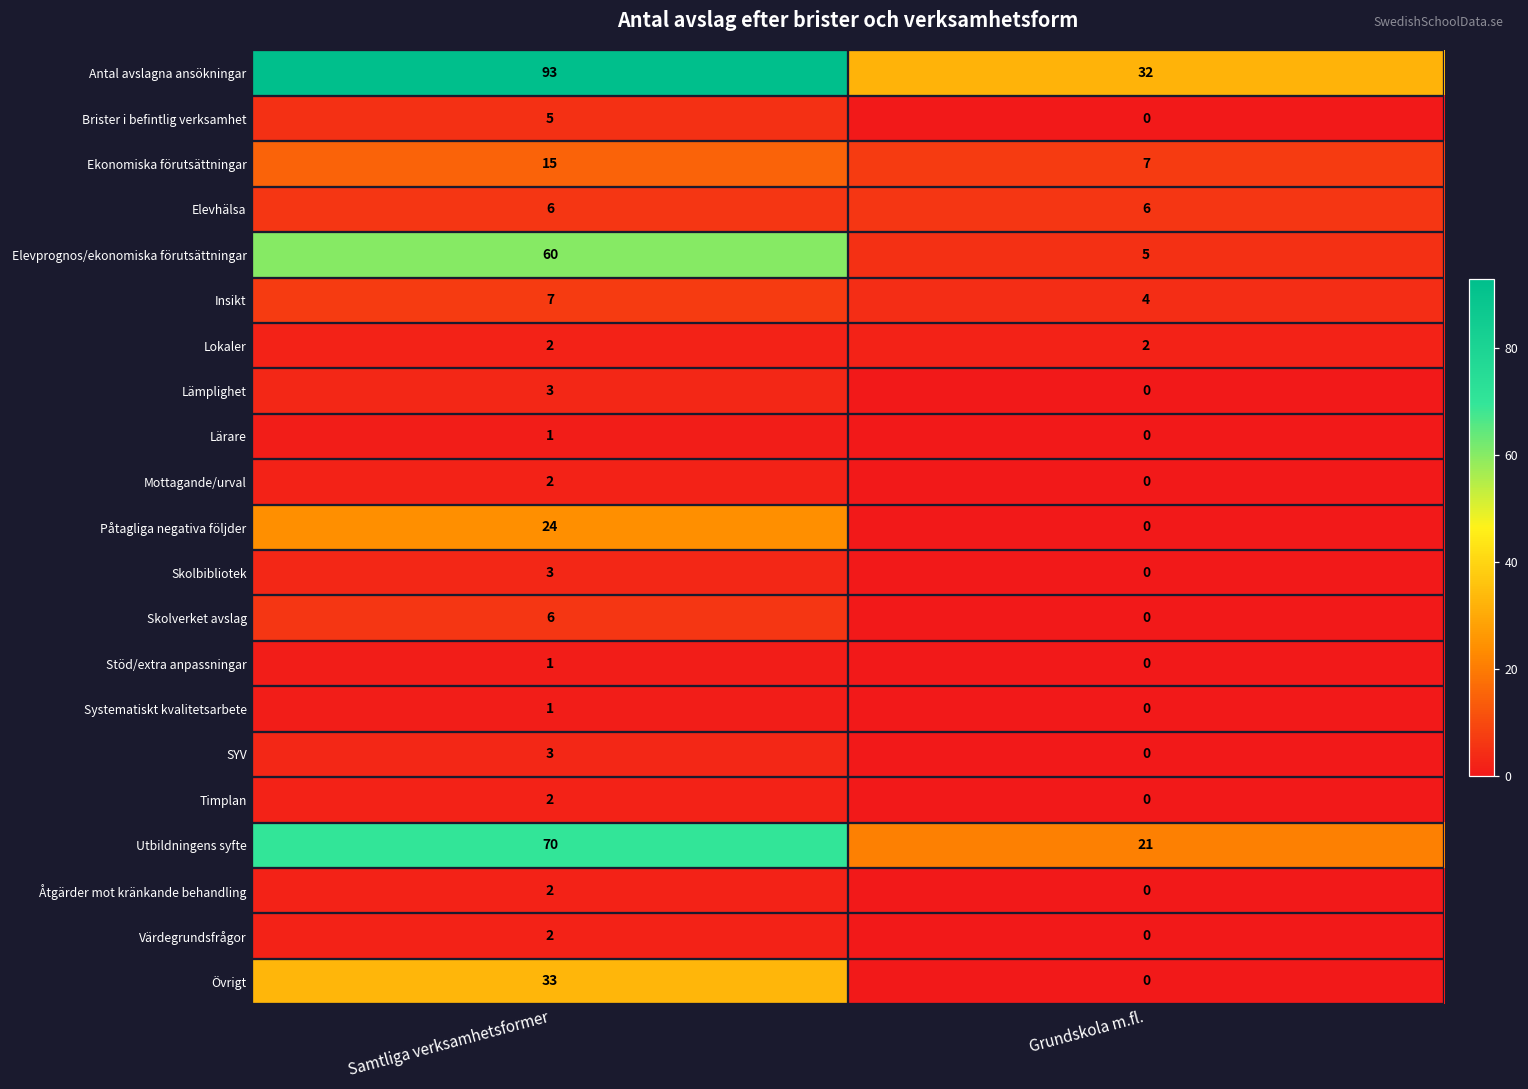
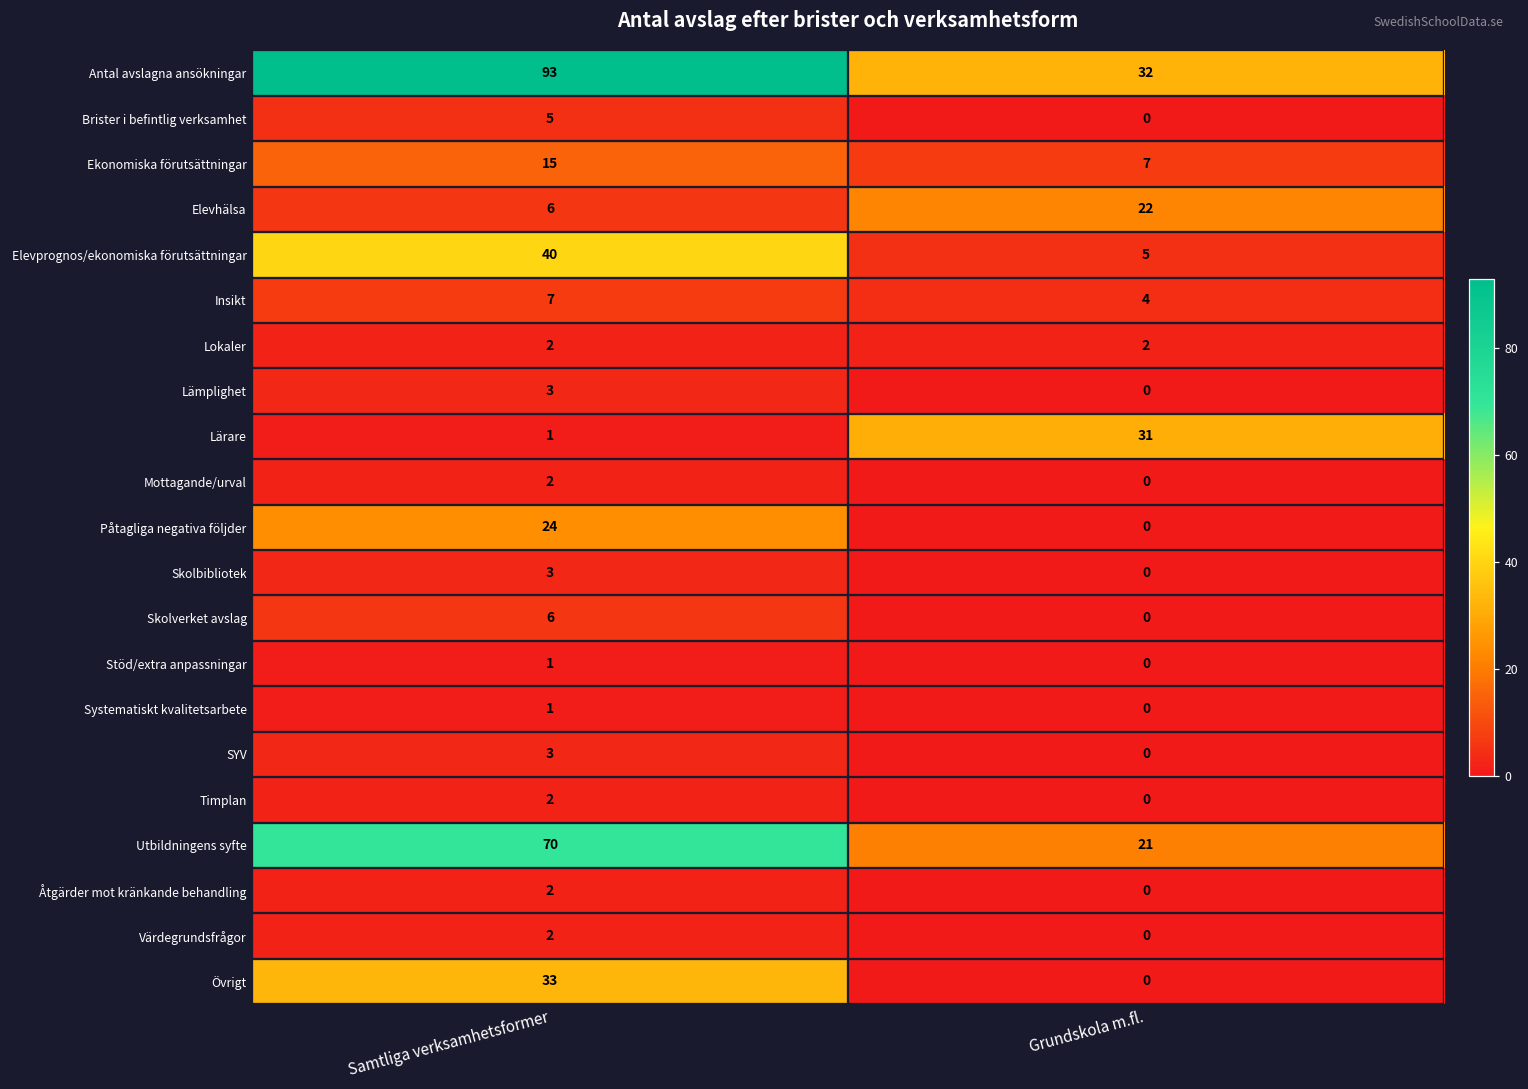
  {
    "Antal avslagna ansökningar": {
      "Samtliga verksamhetsformer": 93,
      "Grundskola m.fl.": 32
    },
    "Brister i befintlig verksamhet": {
      "Samtliga verksamhetsformer": 5,
      "Grundskola m.fl.": 0
    },
    "Ekonomiska förutsättningar": {
      "Samtliga verksamhetsformer": 15,
      "Grundskola m.fl.": 7
    },
    "Elevhälsa": {
      "Samtliga verksamhetsformer": 6,
-     "Grundskola m.fl.": 6
+     "Grundskola m.fl.": 22
    },
    "Elevprognos/ekonomiska förutsättningar": {
-     "Samtliga verksamhetsformer": 60,
+     "Samtliga verksamhetsformer": 40,
      "Grundskola m.fl.": 5
    },
    "Insikt": {
      "Samtliga verksamhetsformer": 7,
      "Grundskola m.fl.": 4
    },
    "Lokaler": {
      "Samtliga verksamhetsformer": 2,
      "Grundskola m.fl.": 2
    },
    "Lämplighet": {
      "Samtliga verksamhetsformer": 3,
      "Grundskola m.fl.": 0
    },
    "Lärare": {
      "Samtliga verksamhetsformer": 1,
-     "Grundskola m.fl.": 0
+     "Grundskola m.fl.": 31
    },
    "Mottagande/urval": {
      "Samtliga verksamhetsformer": 2,
      "Grundskola m.fl.": 0
    },
    "Påtagliga negativa följder": {
      "Samtliga verksamhetsformer": 24,
      "Grundskola m.fl.": 0
    },
    "Skolbibliotek": {
      "Samtliga verksamhetsformer": 3,
      "Grundskola m.fl.": 0
    },
    "Skolverket avslag": {
      "Samtliga verksamhetsformer": 6,
      "Grundskola m.fl.": 0
    },
    "Stöd/extra anpassningar": {
      "Samtliga verksamhetsformer": 1,
      "Grundskola m.fl.": 0
    },
    "Systematiskt kvalitetsarbete": {
      "Samtliga verksamhetsformer": 1,
      "Grundskola m.fl.": 0
    },
    "SYV": {
      "Samtliga verksamhetsformer": 3,
      "Grundskola m.fl.": 0
    },
    "Timplan": {
      "Samtliga verksamhetsformer": 2,
      "Grundskola m.fl.": 0
    },
    "Utbildningens syfte": {
      "Samtliga verksamhetsformer": 70,
      "Grundskola m.fl.": 21
    },
    "Åtgärder mot kränkande behandling": {
      "Samtliga verksamhetsformer": 2,
      "Grundskola m.fl.": 0
    },
    "Värdegrundsfrågor": {
      "Samtliga verksamhetsformer": 2,
      "Grundskola m.fl.": 0
    },
    "Övrigt": {
      "Samtliga verksamhetsformer": 33,
      "Grundskola m.fl.": 0
    }
  }
